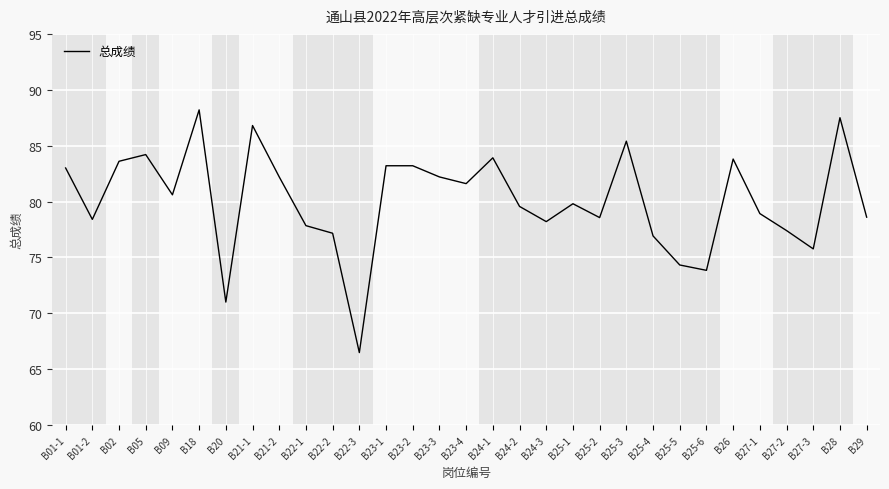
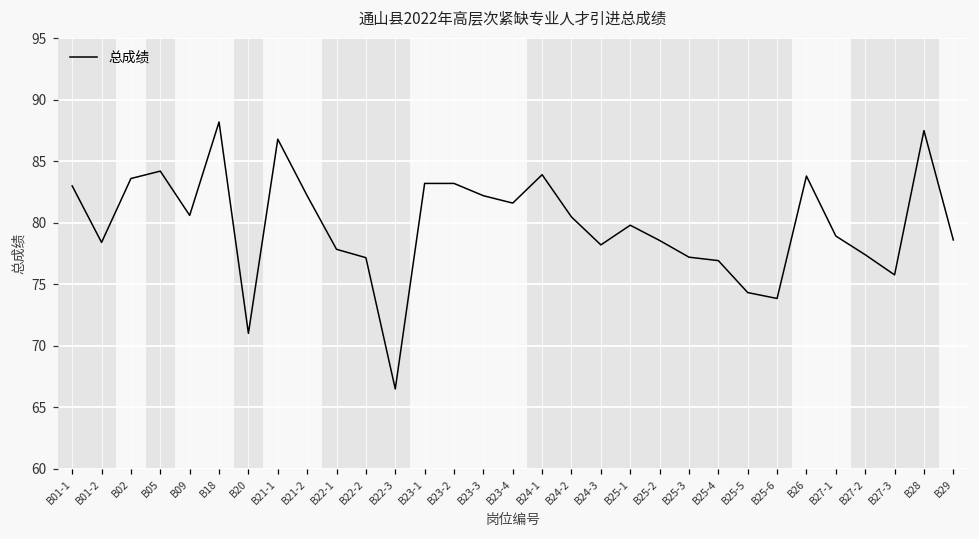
  {
    "B01-1": 83.0,
    "B01-2": 78.4,
    "B02": 83.6,
    "B05": 84.2,
    "B09": 80.6,
    "B18": 88.2,
    "B20": 71.0,
    "B21-1": 86.8,
    "B21-2": 82.2,
    "B22-1": 77.8,
    "B22-2": 77.2,
    "B22-3": 66.5,
    "B23-1": 83.2,
    "B23-2": 83.2,
    "B23-3": 82.2,
    "B23-4": 81.6,
    "B24-1": 83.9,
-   "B24-2": 79.6,
+   "B24-2": 80.5,
    "B24-3": 78.2,
    "B25-1": 79.8,
    "B25-2": 78.6,
-   "B25-3": 85.4,
+   "B25-3": 77.2,
    "B25-4": 76.9,
    "B25-5": 74.3,
    "B25-6": 73.8,
    "B26": 83.8,
    "B27-1": 78.9,
    "B27-2": 77.4,
    "B27-3": 75.8,
    "B28": 87.5,
    "B29": 78.6
  }
